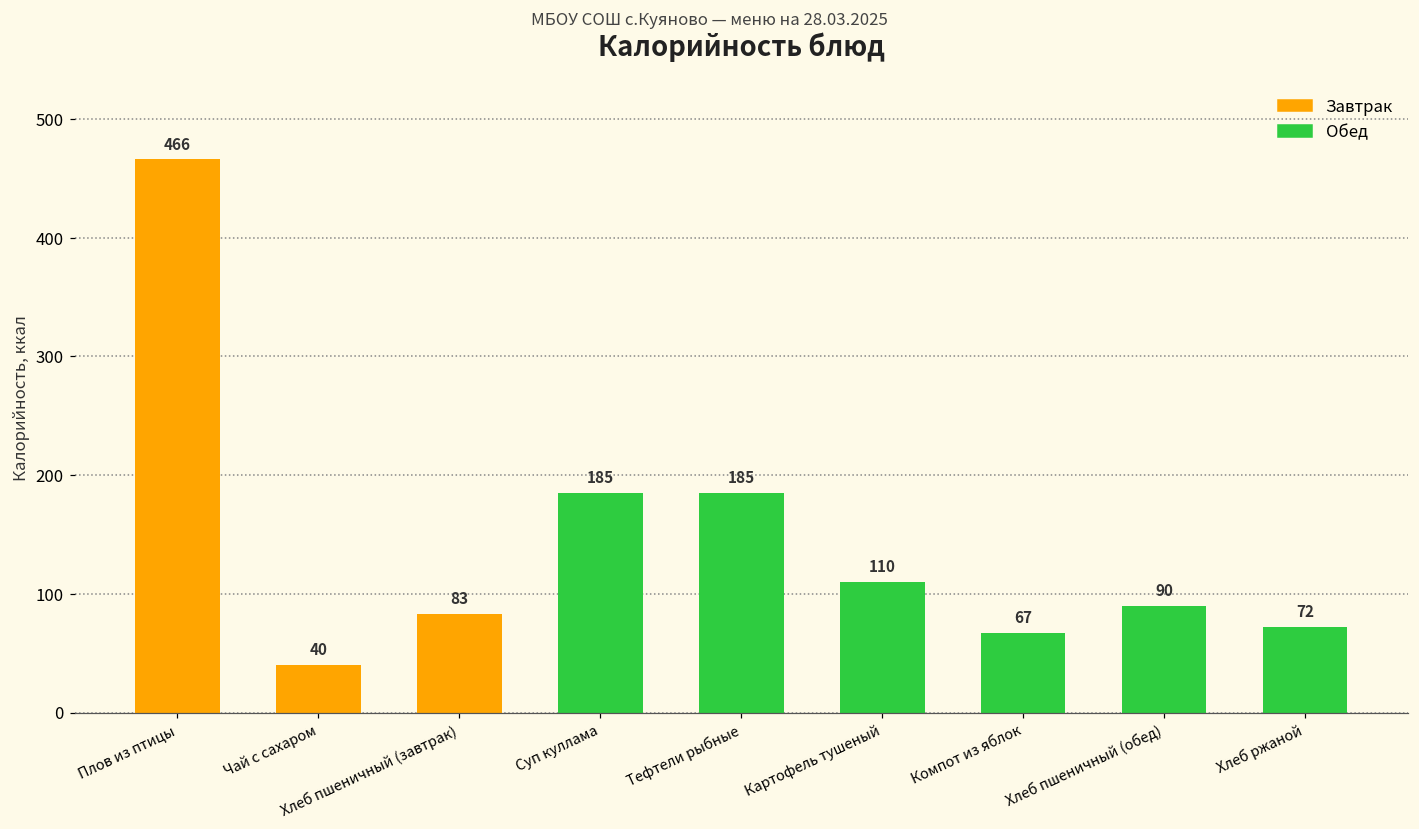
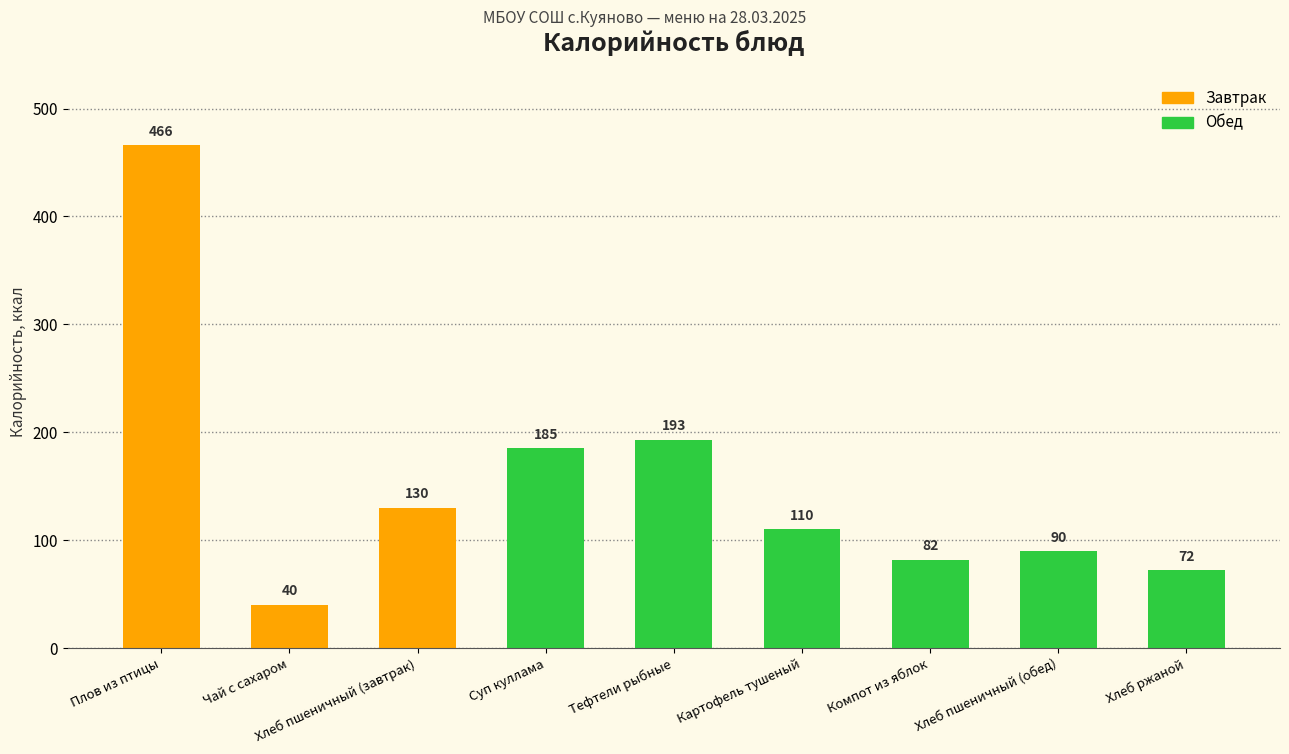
  {
    "Плов из птицы": 466,
    "Чай с сахаром": 40,
-   "Хлеб пшеничный (завтрак)": 83,
+   "Хлеб пшеничный (завтрак)": 130,
    "Суп куллама": 185,
-   "Тефтели рыбные": 185,
+   "Тефтели рыбные": 193,
    "Картофель тушеный": 110,
-   "Компот из яблок": 67,
+   "Компот из яблок": 82,
    "Хлеб пшеничный (обед)": 90,
    "Хлеб ржаной": 72
  }
